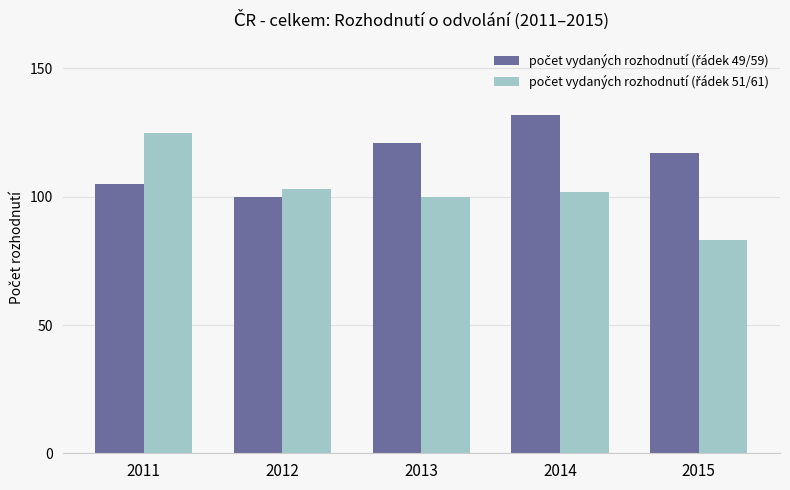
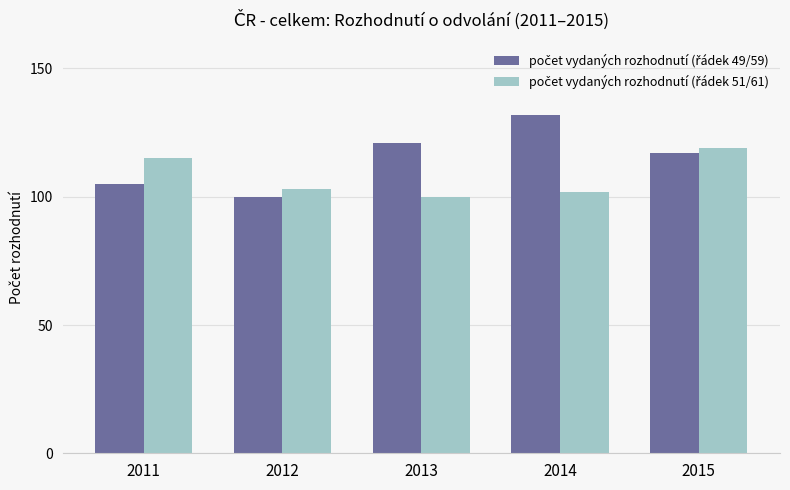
  {
    "počet vydaných rozhodnutí (řádek 49/59)": {
      "2011": 105,
      "2012": 100,
      "2013": 121,
      "2014": 132,
      "2015": 117
    },
    "počet vydaných rozhodnutí (řádek 51/61)": {
-     "2011": 125,
+     "2011": 115,
      "2012": 103,
      "2013": 100,
      "2014": 102,
-     "2015": 83
+     "2015": 119
    }
  }
